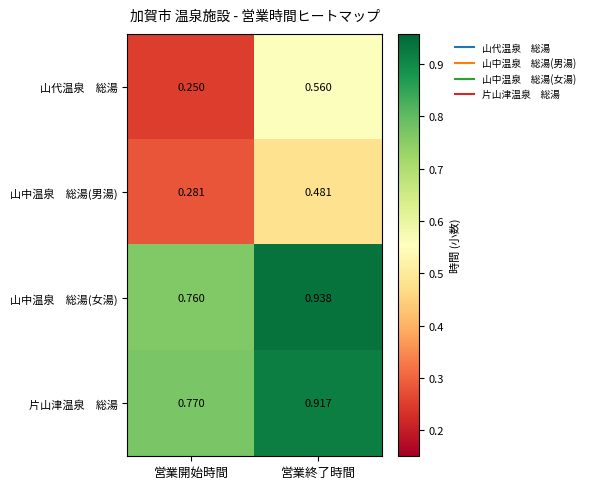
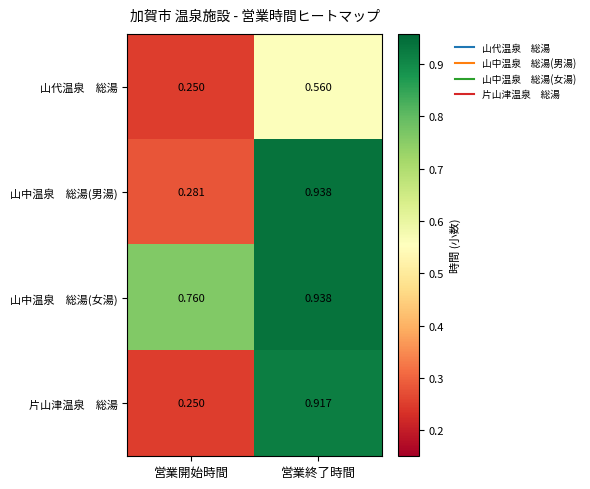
  {
    "山代温泉 総湯": {
      "営業開始時間": 0.250,
      "営業終了時間": 0.560
    },
    "山中温泉 総湯(男湯)": {
      "営業開始時間": 0.281,
-     "営業終了時間": 0.481
+     "営業終了時間": 0.938
    },
    "山中温泉 総湯(女湯)": {
      "営業開始時間": 0.760,
      "営業終了時間": 0.938
    },
    "片山津温泉 総湯": {
-     "営業開始時間": 0.770,
+     "営業開始時間": 0.250,
      "営業終了時間": 0.917
    }
  }
